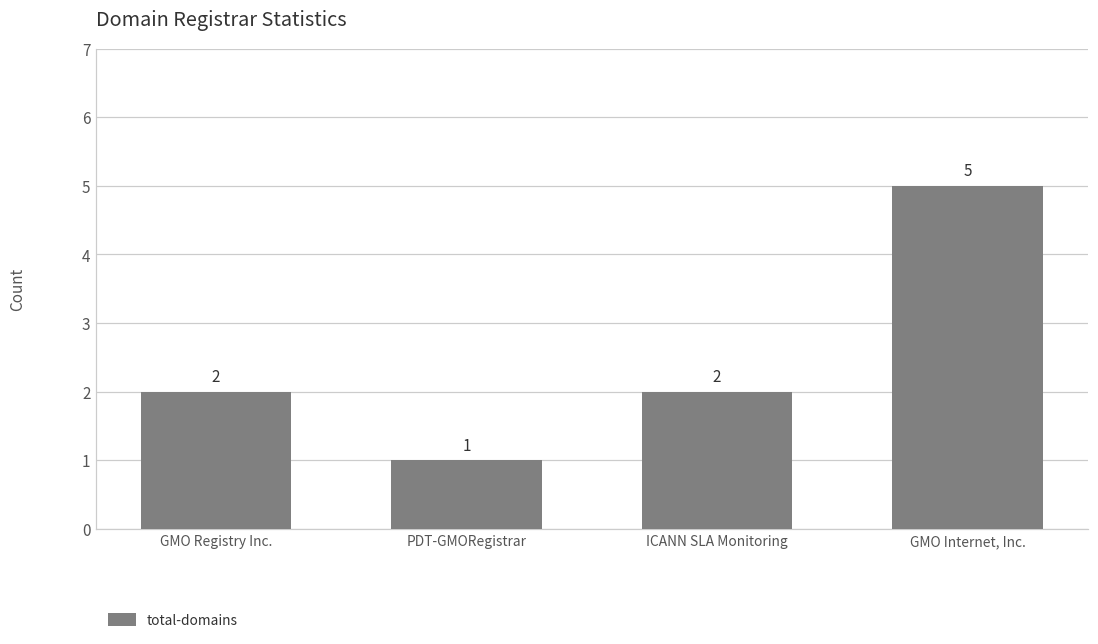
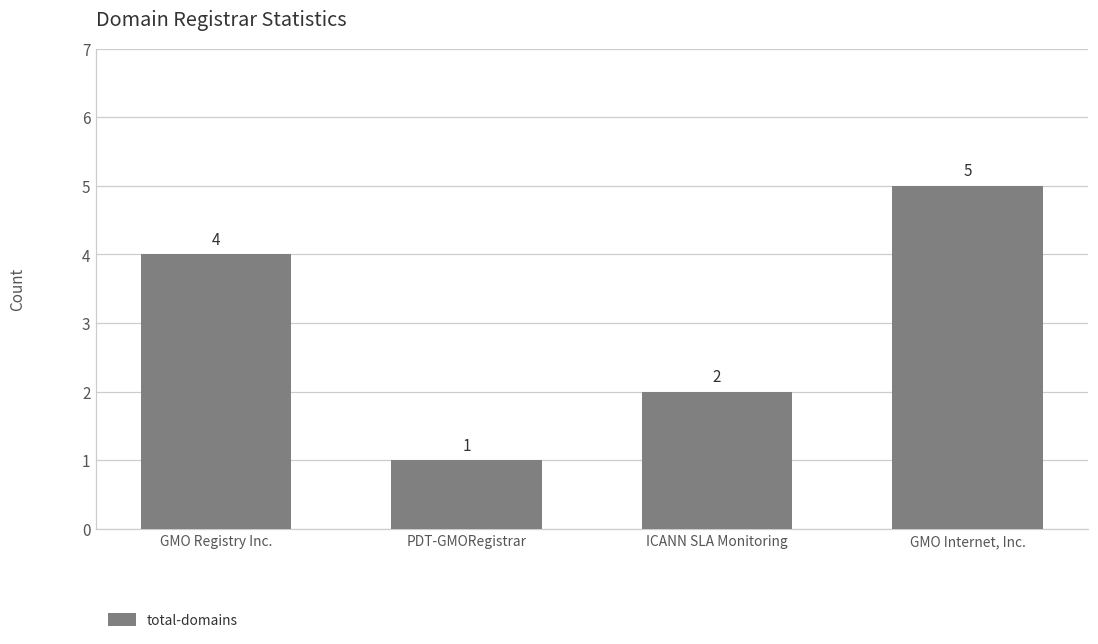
  {
-   "GMO Registry Inc.": 2,
+   "GMO Registry Inc.": 4,
    "PDT-GMORegistrar": 1,
    "ICANN SLA Monitoring": 2,
    "GMO Internet, Inc.": 5
  }
